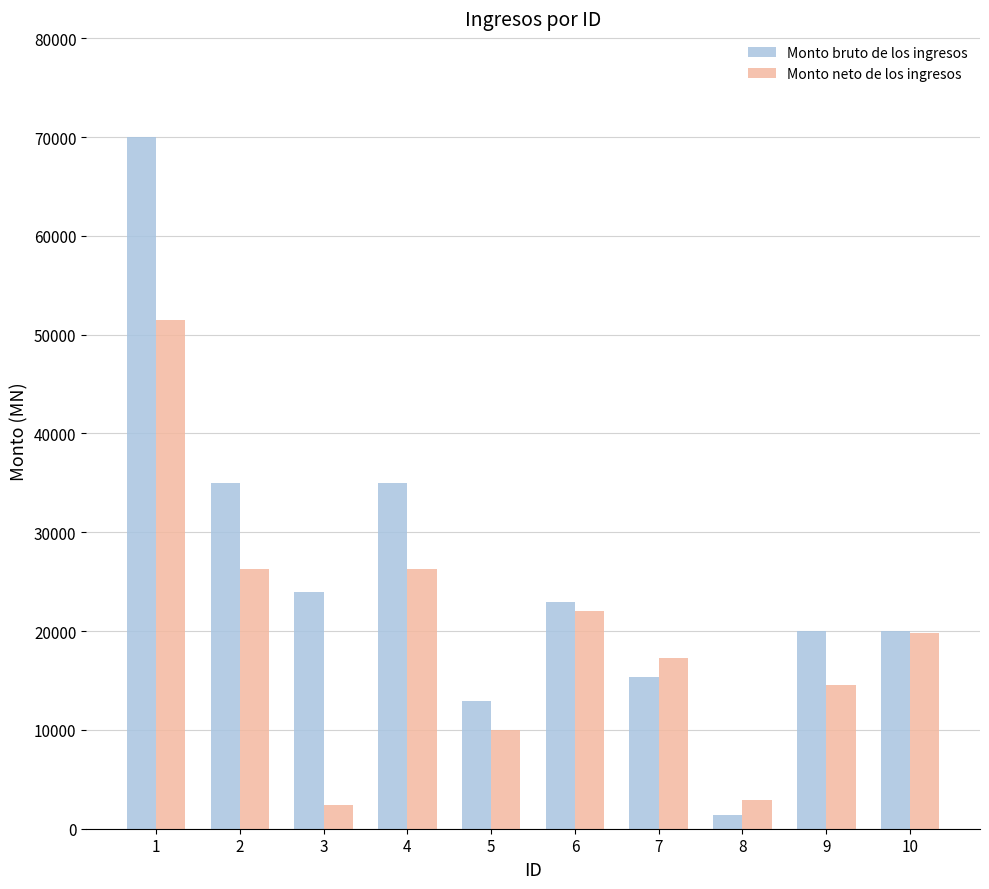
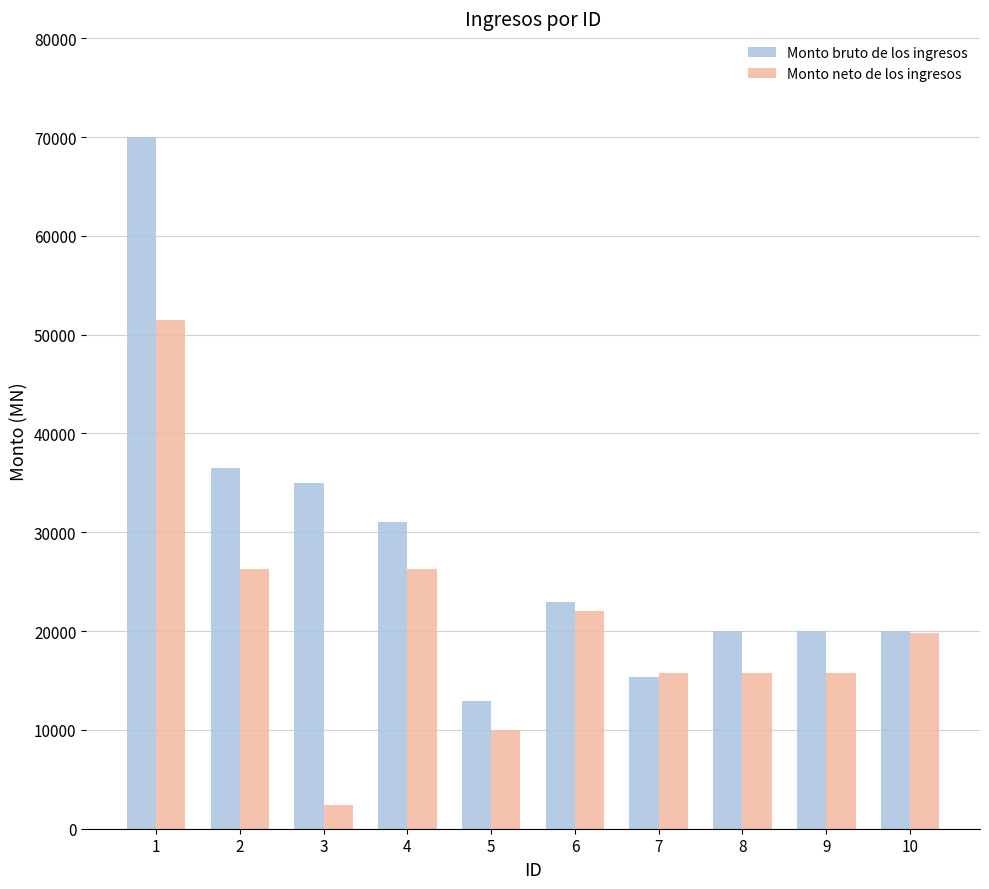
  {
    "Monto bruto de los ingresos": {
      "1": 70000,
-     "2": 35000,
-     "3": 24000,
-     "4": 35000,
+     "2": 36000,
+     "3": 35000,
+     "4": 31000,
      "5": 13000,
      "6": 23000,
      "7": 15000,
-     "8": 1000,
+     "8": 20000,
      "9": 20000,
      "10": 20000
    },
    "Monto neto de los ingresos": {
      "1": 52000,
      "2": 26000,
      "3": 2000,
      "4": 26000,
      "5": 10000,
      "6": 22000,
-     "7": 17000,
-     "8": 3000,
-     "9": 15000,
+     "7": 16000,
+     "8": 16000,
+     "9": 16000,
      "10": 20000
    }
  }
